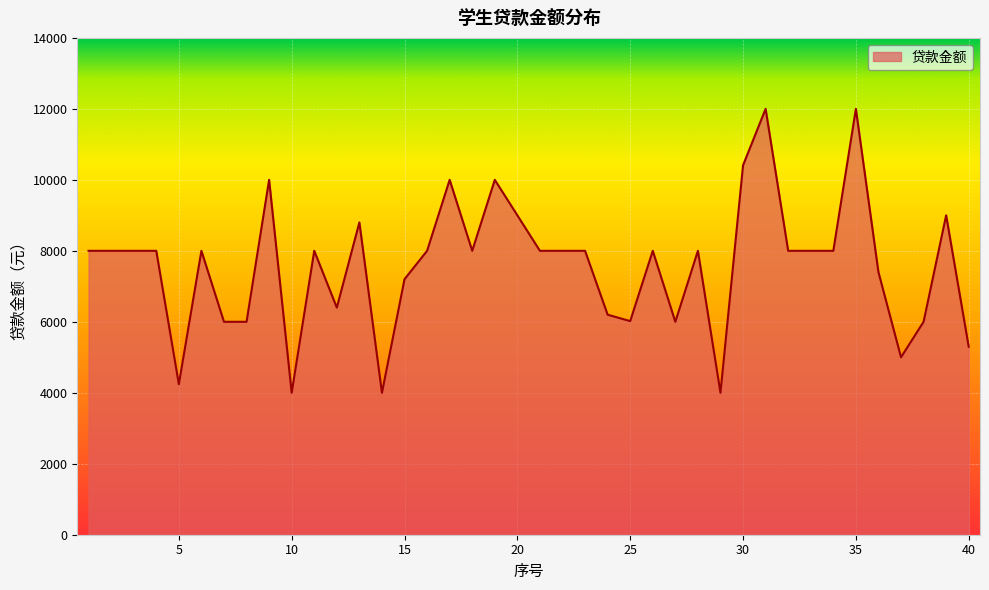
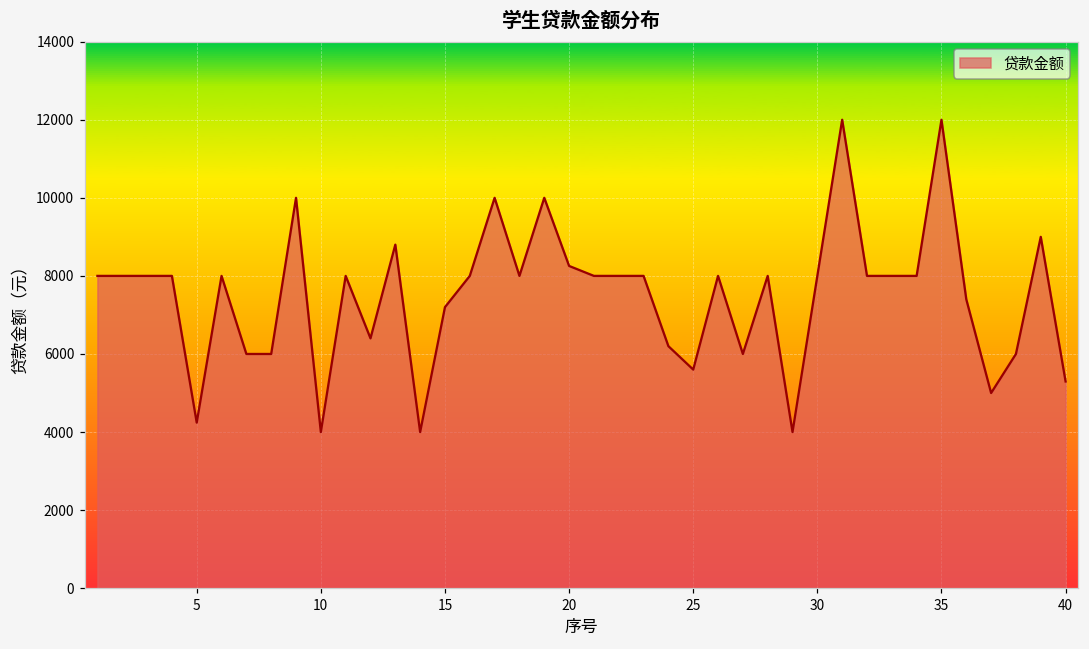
  {
    "5": 4200,
    "10": 4000,
    "15": 7200,
-   "20": 9000,
-   "25": 6000,
-   "30": 10400,
+   "20": 8300,
+   "25": 5600,
+   "30": 8000,
    "35": 12000,
    "40": 5300
  }
